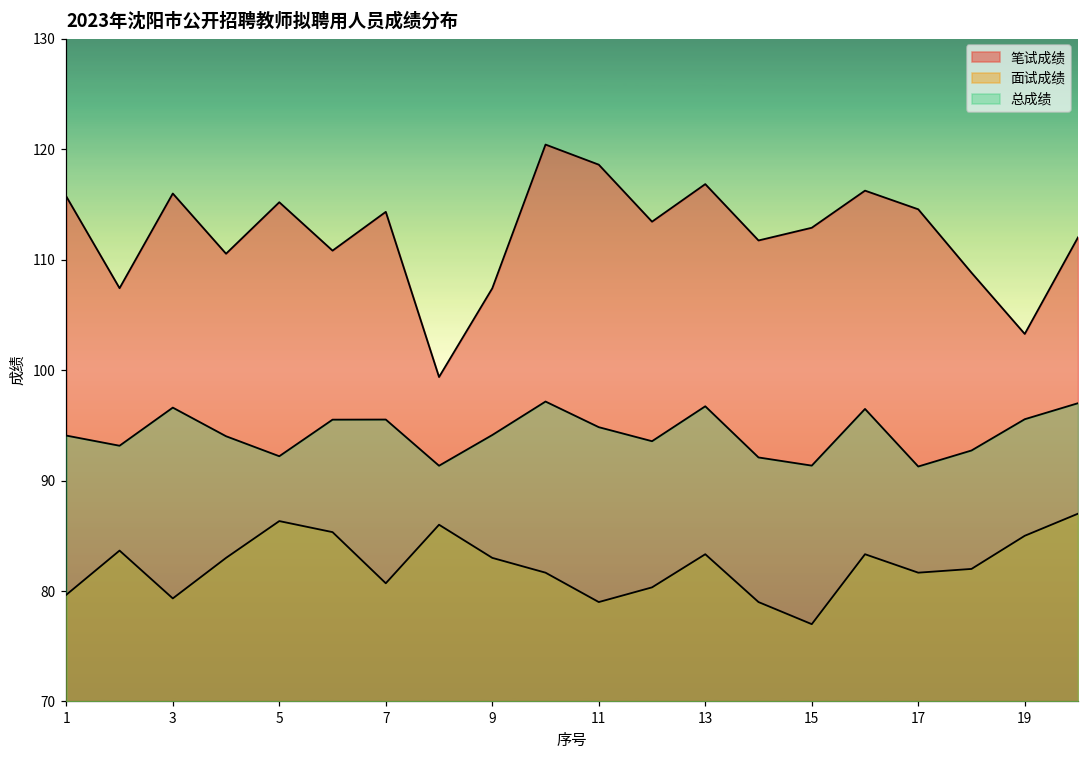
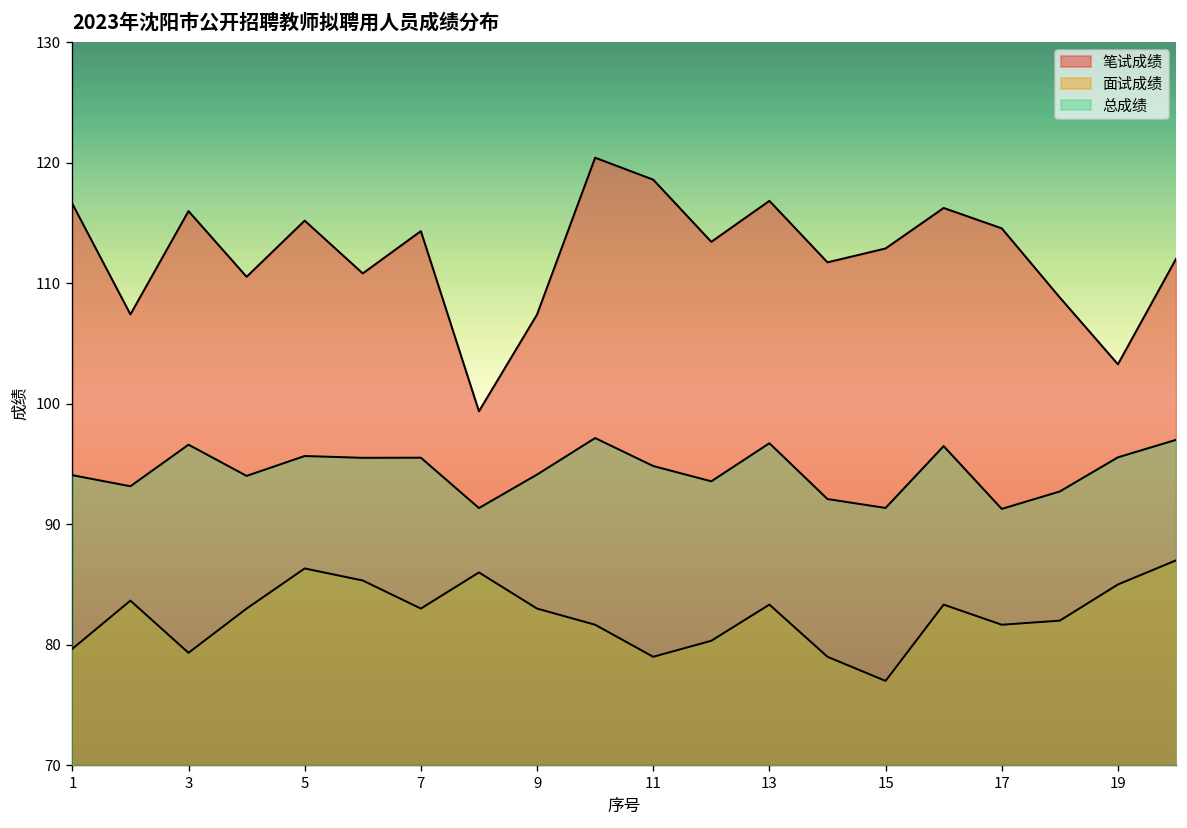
  {
    "笔试成绩": {
-     "1": 115.7,
+     "1": 116.6,
      "3": 116.0,
      "5": 115.2,
      "7": 114.3,
      "9": 107.4,
      "11": 118.6,
      "13": 116.8,
      "15": 112.9,
      "17": 114.6,
      "19": 103.3
    },
    "面试成绩": {
      "1": 79.7,
      "3": 79.3,
      "5": 86.3,
-     "7": 80.7,
+     "7": 83.0,
      "9": 83.0,
      "11": 79.0,
      "13": 83.3,
      "15": 77.0,
      "17": 81.7,
      "19": 85.0
    },
    "总成绩": {
      "1": 94.1,
      "3": 96.6,
-     "5": 92.2,
+     "5": 95.7,
      "7": 95.5,
      "9": 94.1,
      "11": 94.8,
      "13": 96.7,
      "15": 91.4,
      "17": 91.3,
      "19": 95.6
    }
  }
